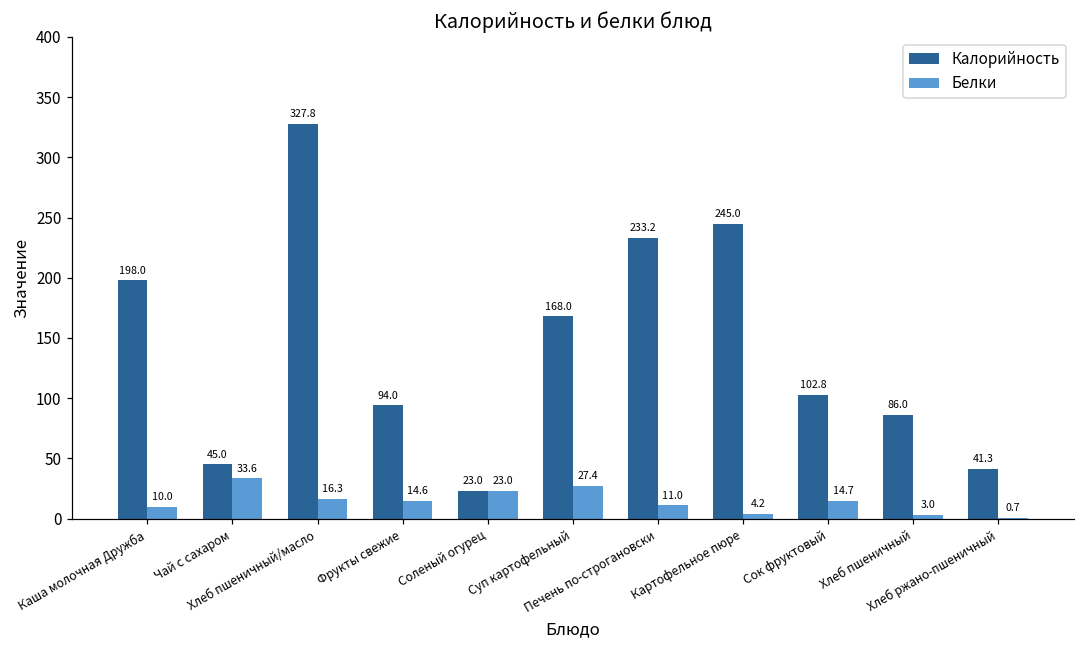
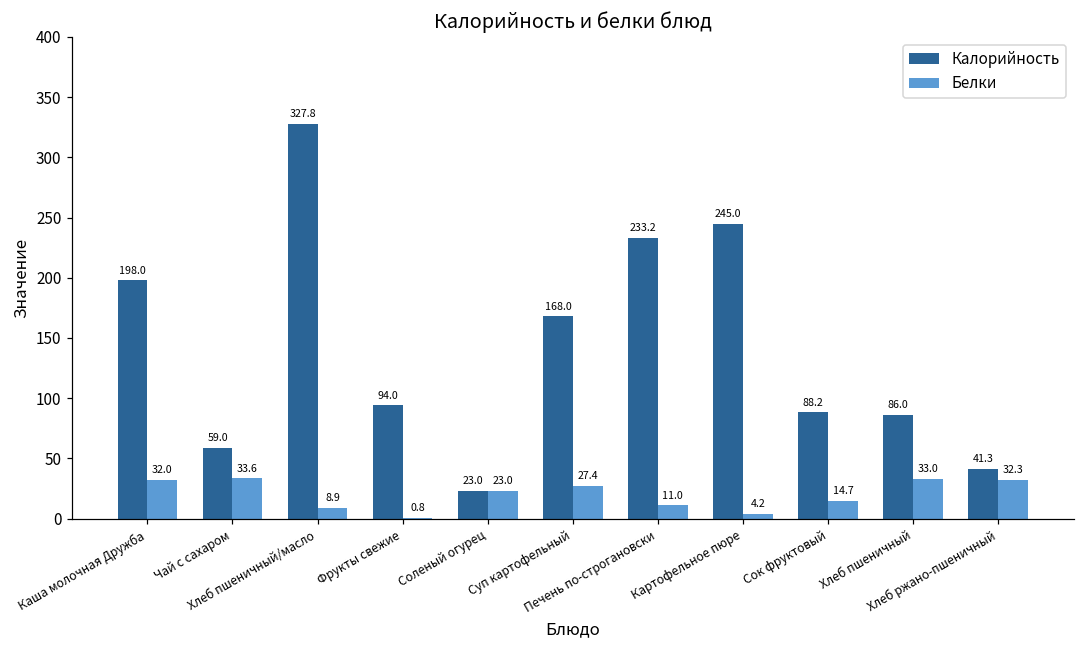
  {
    "Калорийность": {
      "Каша молочная Дружба": 198.0,
-     "Чай с сахаром": 45.0,
+     "Чай с сахаром": 59.0,
      "Хлеб пшеничный/масло": 327.8,
      "Фрукты свежие": 94.0,
      "Соленый огурец": 23.0,
      "Суп картофельный": 168.0,
      "Печень по-строгановски": 233.2,
      "Картофельное пюре": 245.0,
-     "Сок фруктовый": 102.8,
+     "Сок фруктовый": 88.2,
      "Хлеб пшеничный": 86.0,
      "Хлеб ржано-пшеничный": 41.3
    },
    "Белки": {
-     "Каша молочная Дружба": 10.0,
+     "Каша молочная Дружба": 32.0,
      "Чай с сахаром": 33.6,
-     "Хлеб пшеничный/масло": 16.3,
-     "Фрукты свежие": 14.6,
+     "Хлеб пшеничный/масло": 8.9,
+     "Фрукты свежие": 0.8,
      "Соленый огурец": 23.0,
      "Суп картофельный": 27.4,
      "Печень по-строгановски": 11.0,
      "Картофельное пюре": 4.2,
      "Сок фруктовый": 14.7,
-     "Хлеб пшеничный": 3.0,
-     "Хлеб ржано-пшеничный": 0.7
+     "Хлеб пшеничный": 33.0,
+     "Хлеб ржано-пшеничный": 32.3
    }
  }
